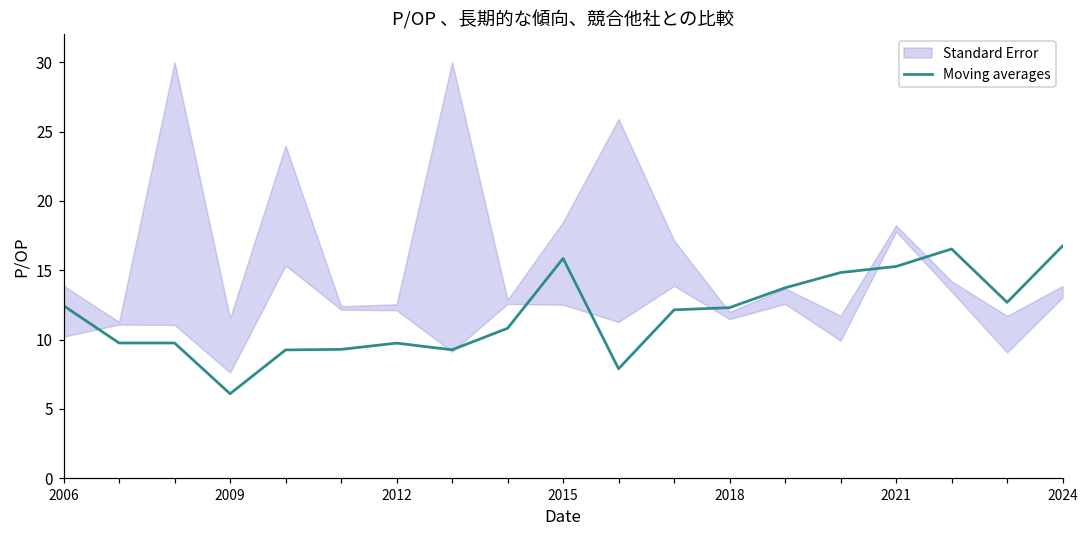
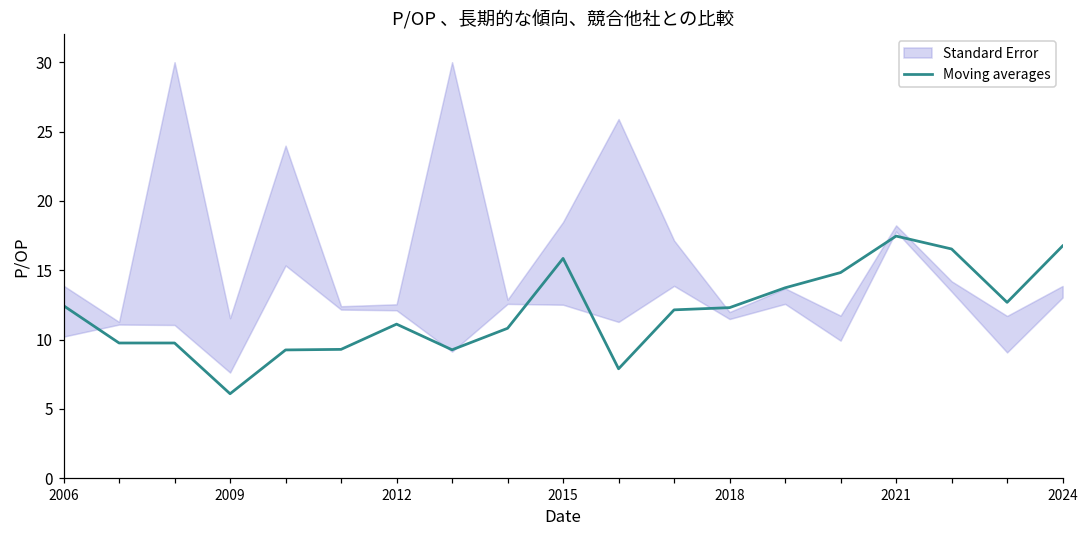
  {
    "Moving averages": {
      "2006": 12.4,
      "2009": 6.1,
-     "2012": 9.7,
+     "2012": 11.1,
      "2015": 15.9,
      "2018": 12.3,
-     "2021": 15.3,
+     "2021": 17.5,
      "2024": 16.8
    }
  }
